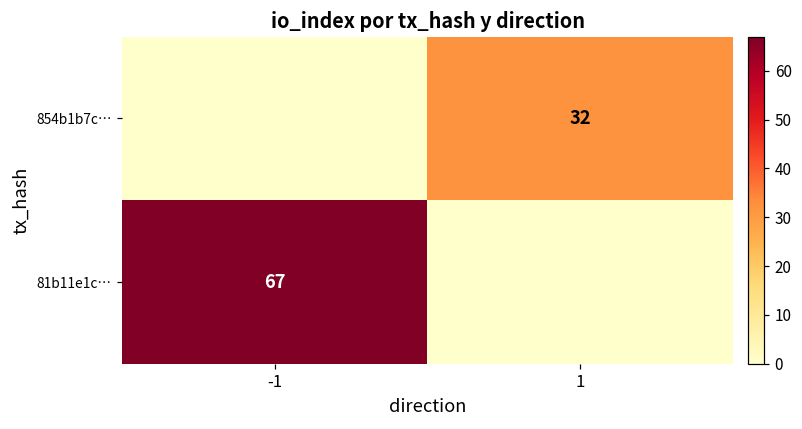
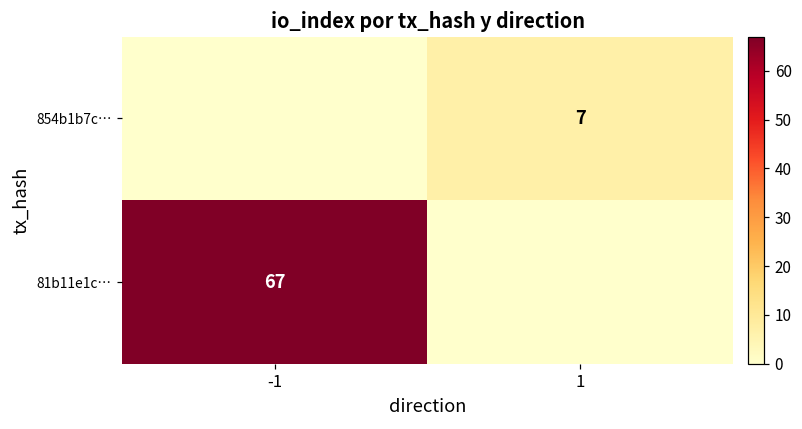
  {
    "854b1b7c…": {
-     "1": 32
+     "1": 7
    },
    "81b11e1c…": {
      "-1": 67
    }
  }
